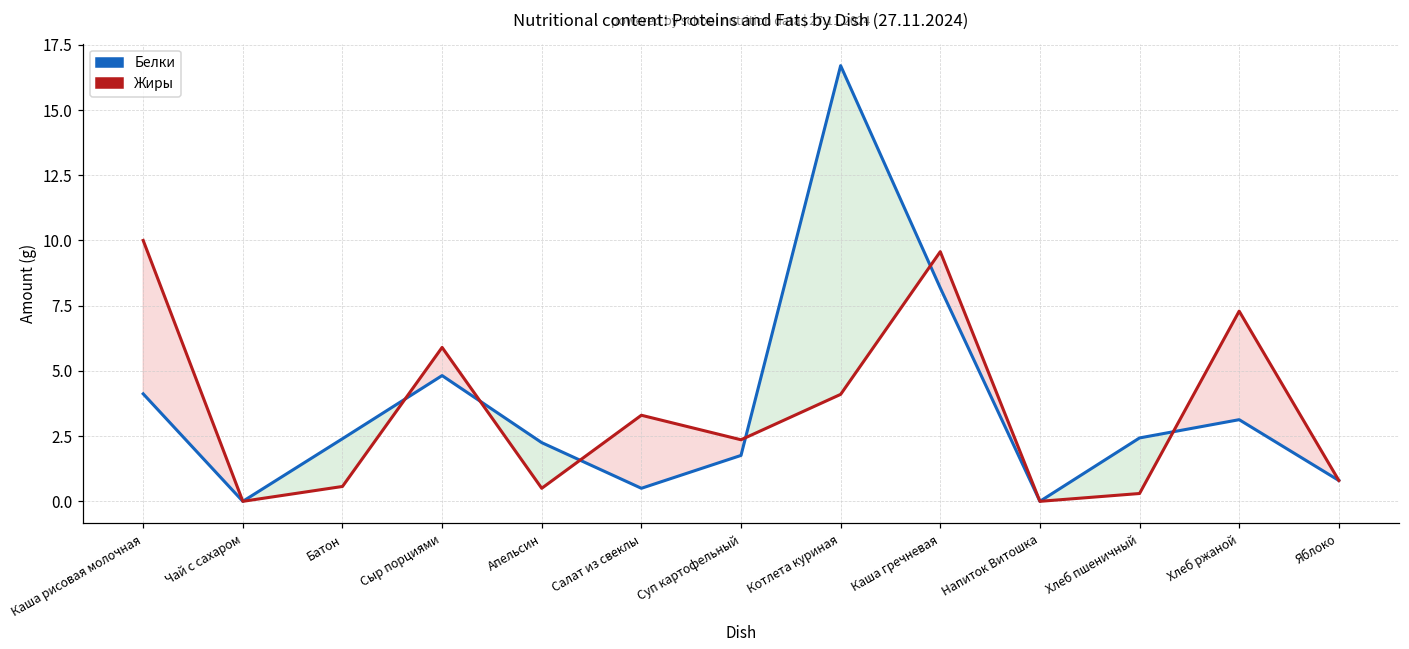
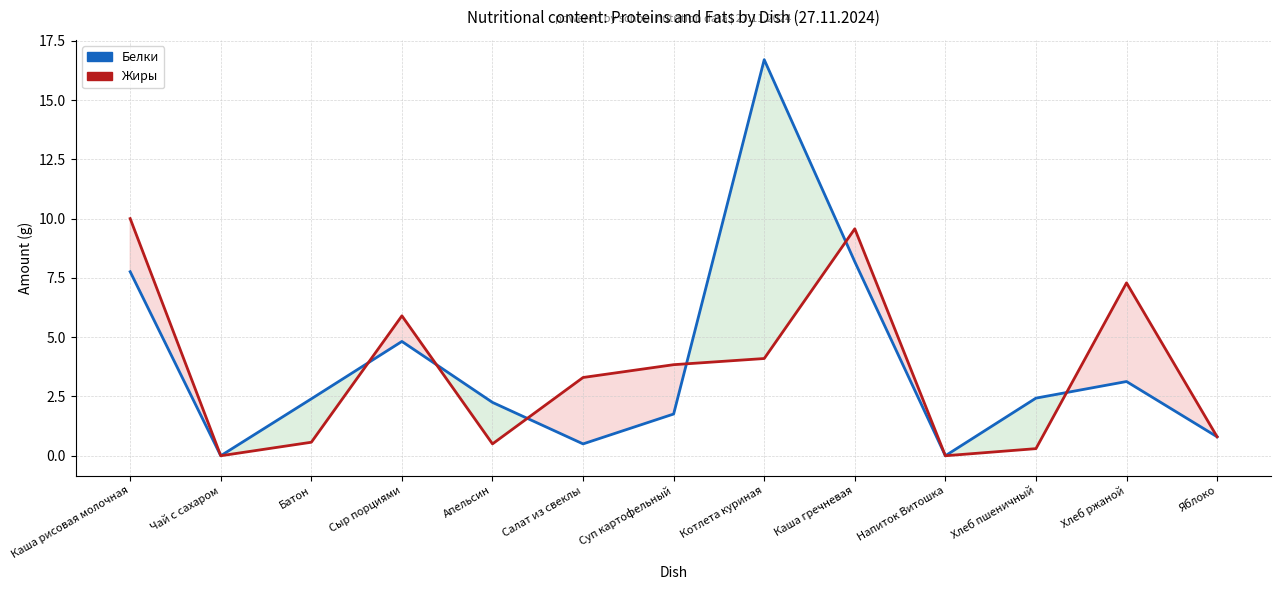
  {
    "Белки": {
-     "Каша рисовая молочная": 4.1,
+     "Каша рисовая молочная": 7.8,
      "Батон": 2.4,
      "Сыр порциями": 4.8,
      "Апельсин": 2.3,
      "Салат из свеклы": 0.5,
      "Суп картофельный": 1.8,
      "Котлета куриная": 16.7,
      "Каша гречневая": 8.2,
      "Хлеб пшеничный": 2.4,
      "Хлеб ржаной": 3.1
    },
    "Жиры": {
      "Каша рисовая молочная": 10.0,
      "Батон": 0.6,
      "Сыр порциями": 5.9,
      "Апельсин": 0.5,
      "Салат из свеклы": 3.3,
-     "Суп картофельный": 2.4,
+     "Суп картофельный": 3.8,
      "Котлета куриная": 4.1,
      "Каша гречневая": 9.6,
      "Хлеб пшеничный": 0.3,
      "Хлеб ржаной": 7.3
    }
  }
